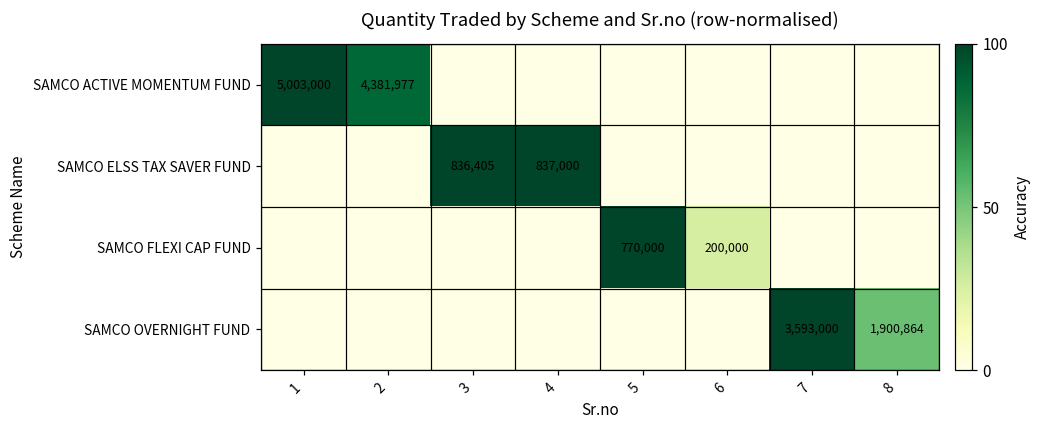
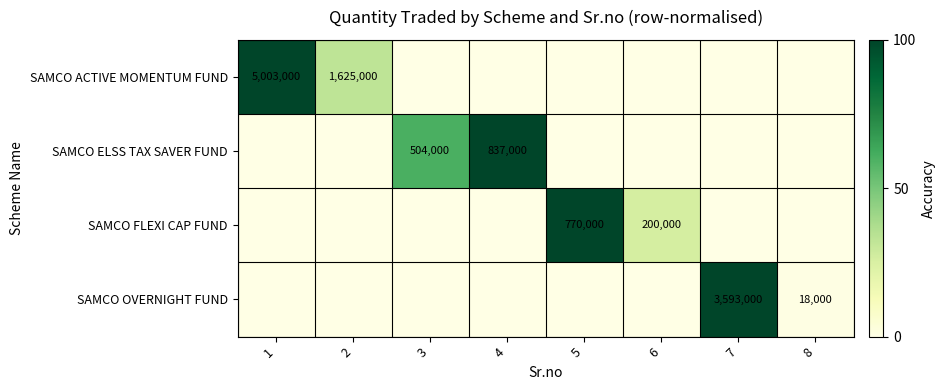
  {
    "SAMCO ACTIVE MOMENTUM FUND": {
      "1": "5,003,000",
-     "2": "4,381,977"
+     "2": "1,625,000"
    },
    "SAMCO ELSS TAX SAVER FUND": {
-     "3": "836,405",
+     "3": "504,000",
      "4": "837,000"
    },
    "SAMCO FLEXI CAP FUND": {
      "5": "770,000",
      "6": "200,000"
    },
    "SAMCO OVERNIGHT FUND": {
      "7": "3,593,000",
-     "8": "1,900,864"
+     "8": "18,000"
    }
  }
